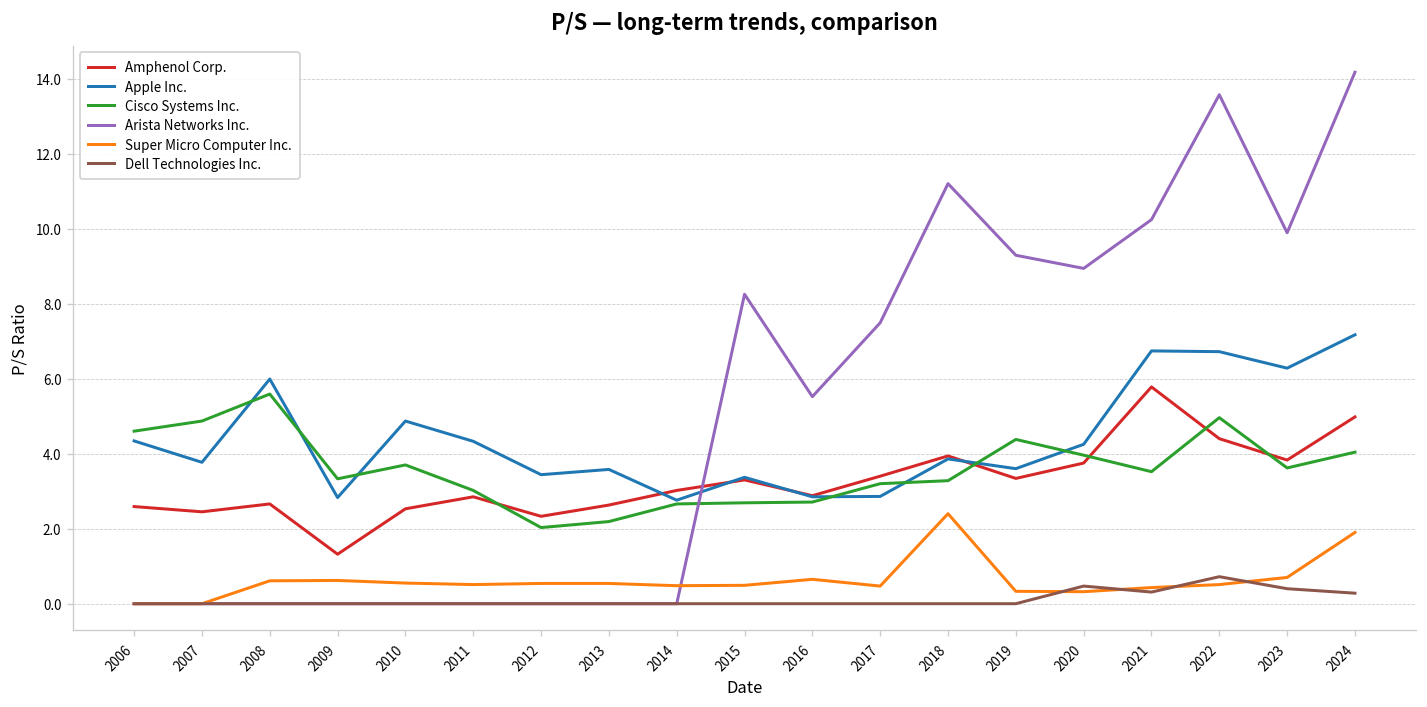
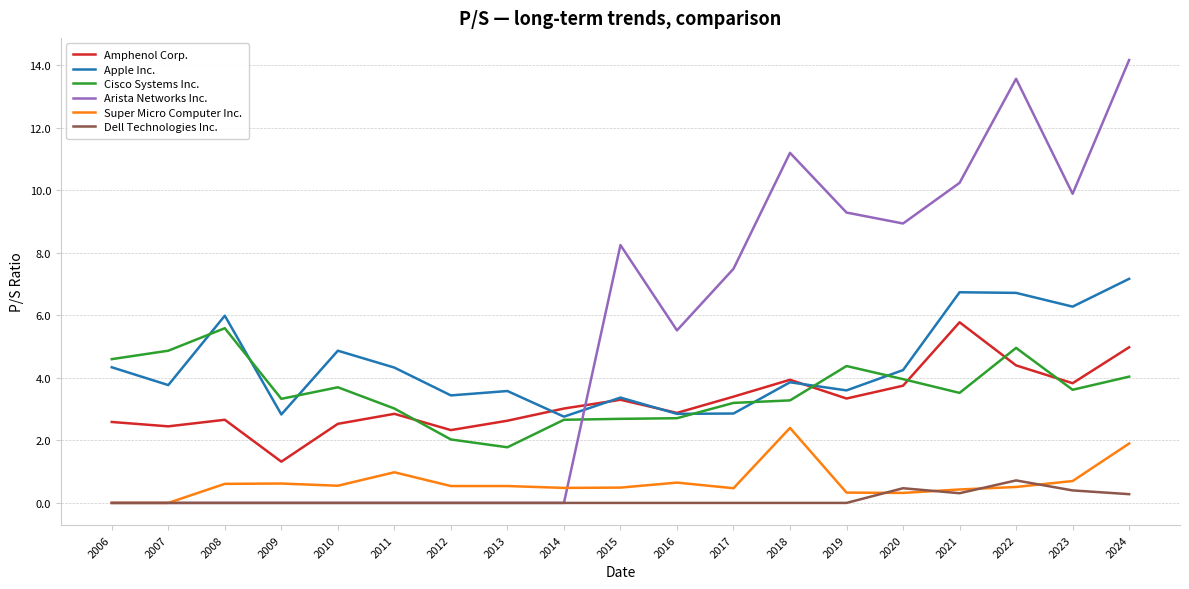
  {
    "Amphenol Corp.": {
      "2006": 2.6,
      "2007": 2.5,
      "2008": 2.7,
      "2009": 1.3,
      "2010": 2.5,
      "2011": 2.9,
      "2012": 2.3,
      "2013": 2.6,
      "2014": 3.0,
      "2017": 3.4,
      "2019": 3.3,
      "2020": 3.8,
      "2021": 5.8,
      "2022": 4.4,
      "2023": 3.8,
      "2024": 5.0
    },
    "Apple Inc.": {
      "2006": 4.3,
      "2007": 3.8,
      "2008": 6.0,
      "2009": 2.8,
      "2010": 4.9,
      "2011": 4.3,
      "2012": 3.4,
      "2013": 3.6,
      "2014": 2.8,
      "2017": 2.9,
      "2019": 3.6,
      "2020": 4.3,
      "2021": 6.7,
      "2022": 6.7,
      "2023": 6.3,
      "2024": 7.2
    },
    "Cisco Systems Inc.": {
      "2006": 4.6,
      "2007": 4.9,
      "2008": 5.6,
      "2009": 3.3,
      "2010": 3.7,
      "2011": 3.0,
      "2012": 2.0,
-     "2013": 2.2,
+     "2013": 1.8,
      "2014": 2.7,
      "2015": 2.7,
      "2016": 2.7,
      "2017": 3.2,
      "2018": 3.3,
      "2019": 4.4,
      "2020": 4.0,
      "2021": 3.5,
      "2022": 5.0,
      "2023": 3.6,
      "2024": 4.0
    },
    "Arista Networks Inc.": {
      "2015": 8.3,
      "2016": 5.5,
      "2017": 7.5,
      "2018": 11.2,
      "2019": 9.3,
      "2020": 8.9,
      "2021": 10.2,
      "2022": 13.6,
      "2023": 9.9,
      "2024": 14.2
    },
    "Super Micro Computer Inc.": {
      "2008": 0.6,
      "2009": 0.6,
      "2010": 0.6,
-     "2011": 0.5,
+     "2011": 1.0,
      "2012": 0.5,
      "2013": 0.5,
      "2014": 0.5,
      "2015": 0.5,
      "2016": 0.7,
      "2017": 0.5,
      "2018": 2.4,
      "2019": 0.3,
      "2020": 0.3,
      "2021": 0.4,
      "2022": 0.5,
      "2023": 0.7,
      "2024": 1.9
    },
    "Dell Technologies Inc.": {
      "2015": 0.0,
      "2016": 0.0,
      "2017": 0.0,
      "2018": 0.0,
      "2019": 0.0,
      "2020": 0.5,
      "2021": 0.3,
      "2022": 0.7,
      "2023": 0.4,
      "2024": 0.3
    }
  }
